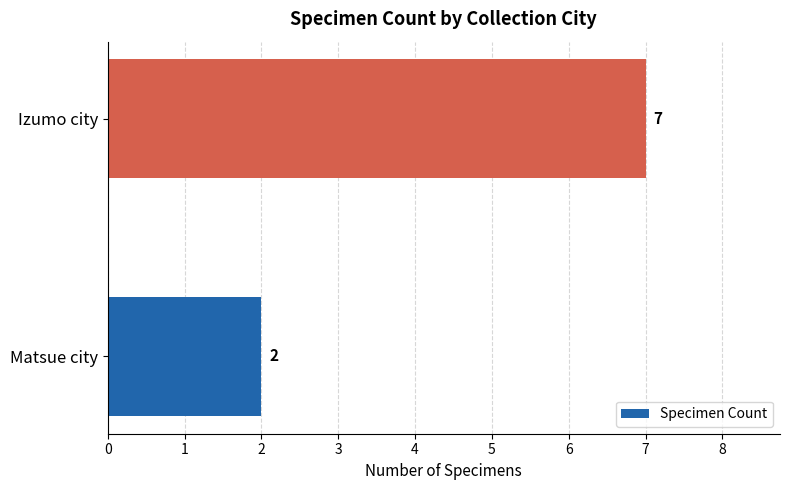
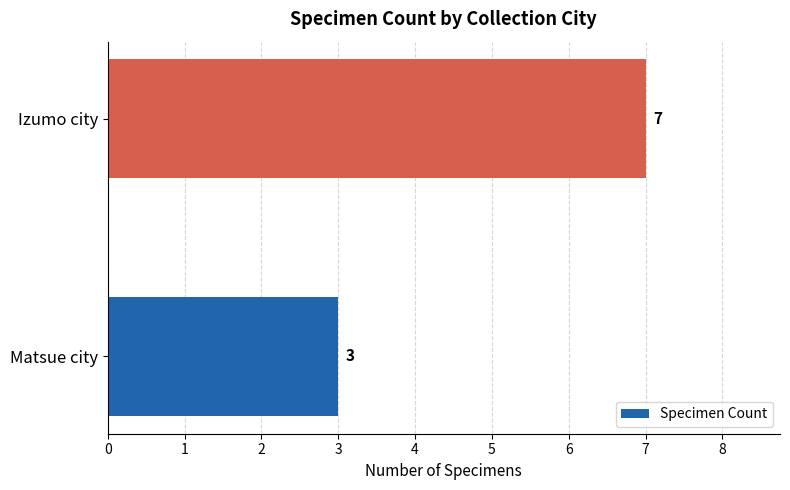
  {
    "Izumo city": 7,
-   "Matsue city": 2
+   "Matsue city": 3
  }
